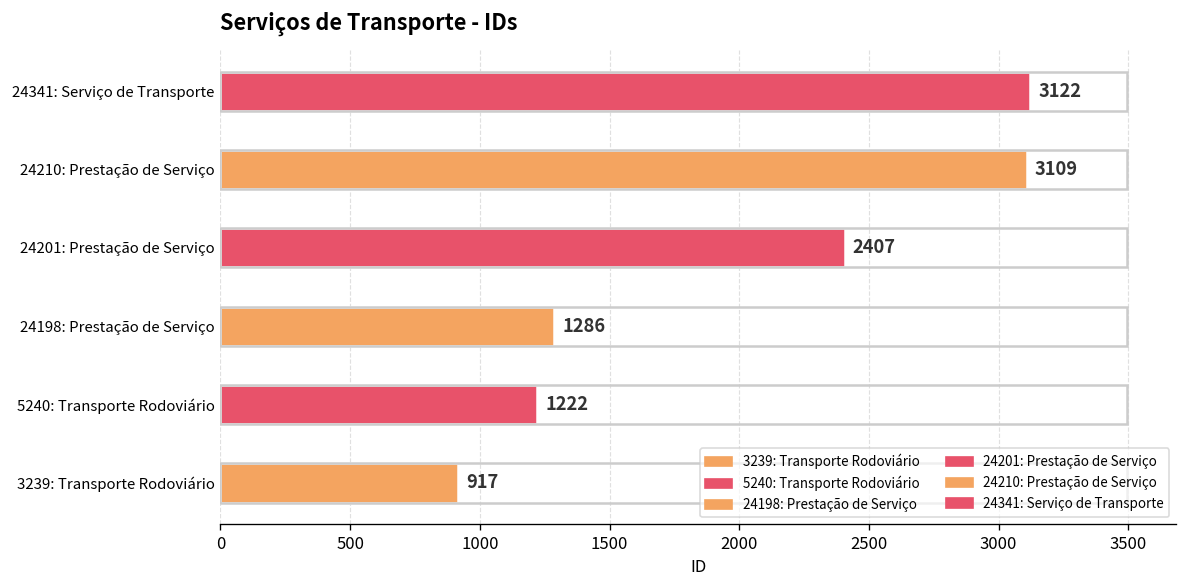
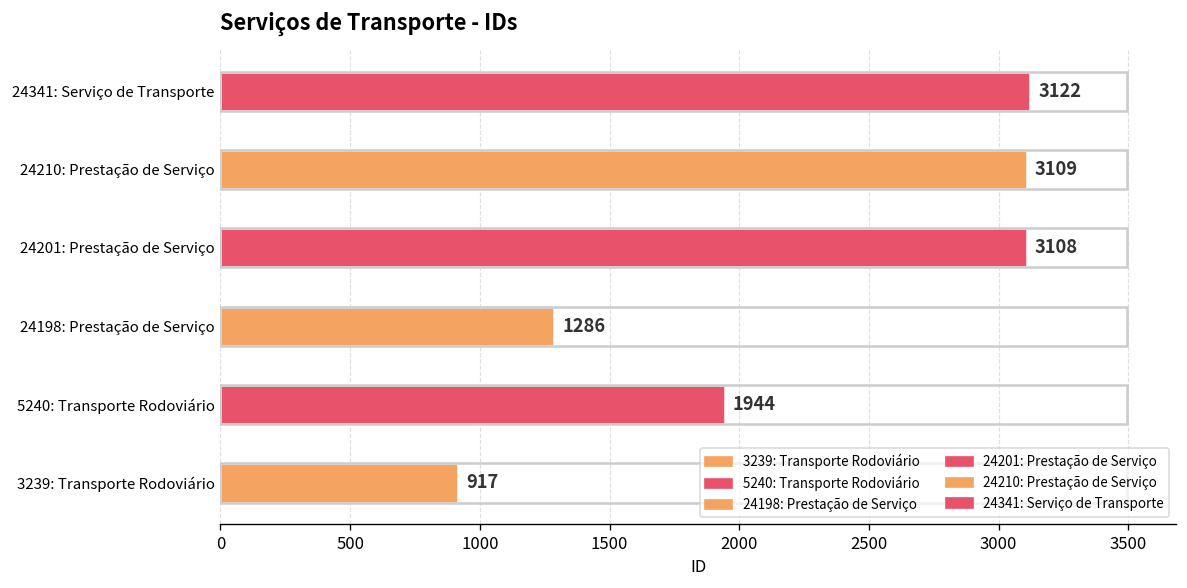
  {
    "24341: Serviço de Transporte": 3122,
    "24210: Prestação de Serviço": 3109,
-   "24201: Prestação de Serviço": 2407,
+   "24201: Prestação de Serviço": 3108,
    "24198: Prestação de Serviço": 1286,
-   "5240: Transporte Rodoviário": 1222,
+   "5240: Transporte Rodoviário": 1944,
    "3239: Transporte Rodoviário": 917
  }
